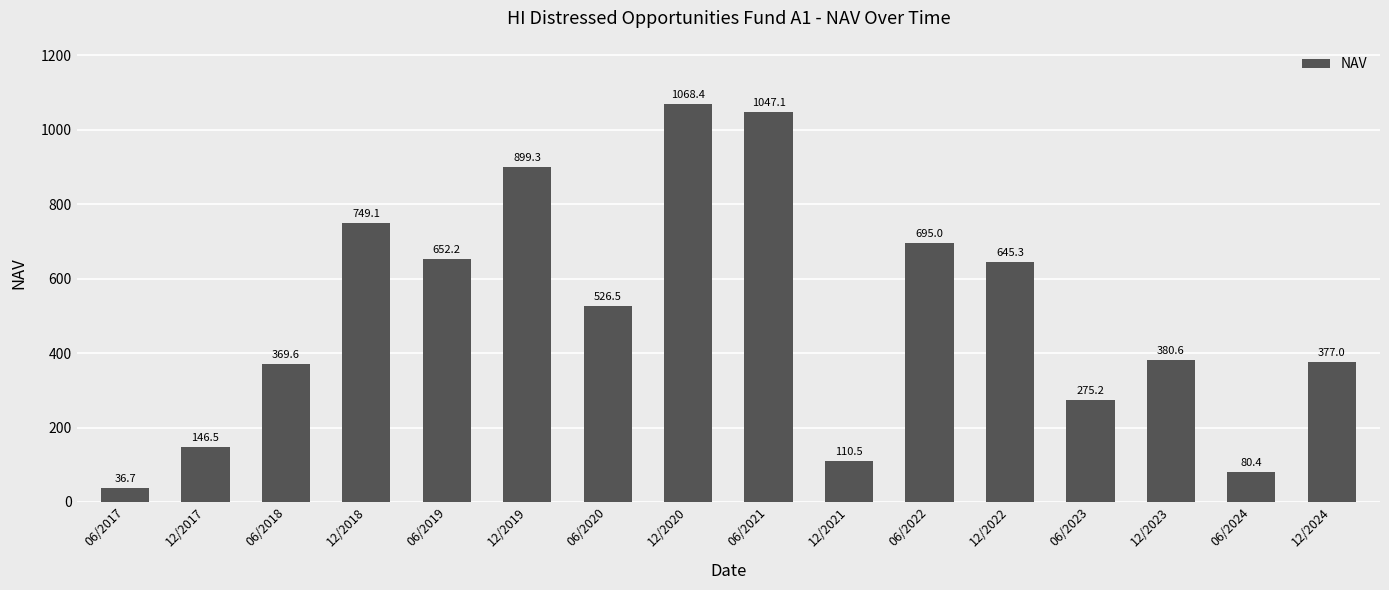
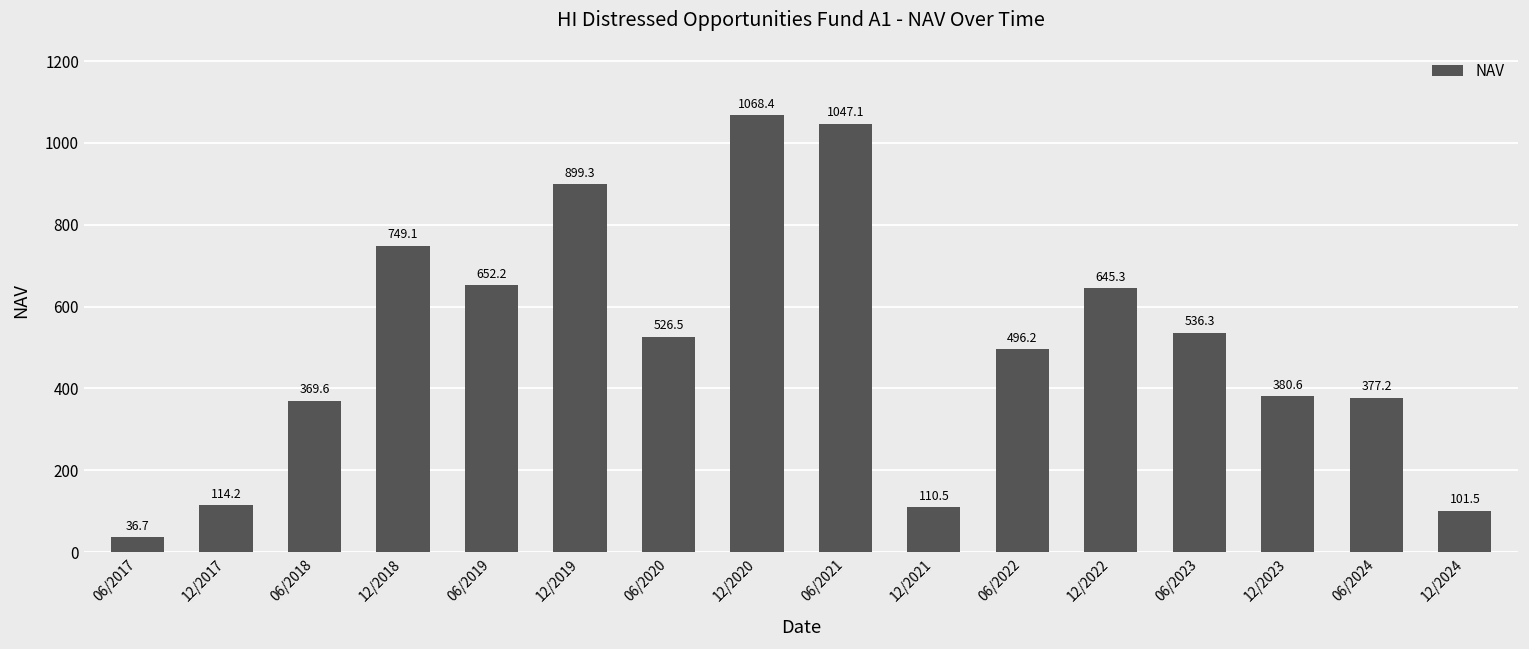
  {
    "06/2017": 36.7,
-   "12/2017": 146.5,
+   "12/2017": 114.2,
    "06/2018": 369.6,
    "12/2018": 749.1,
    "06/2019": 652.2,
    "12/2019": 899.3,
    "06/2020": 526.5,
    "12/2020": 1068.4,
    "06/2021": 1047.1,
    "12/2021": 110.5,
-   "06/2022": 695.0,
+   "06/2022": 496.2,
    "12/2022": 645.3,
-   "06/2023": 275.2,
+   "06/2023": 536.3,
    "12/2023": 380.6,
-   "06/2024": 80.4,
-   "12/2024": 377.0
+   "06/2024": 377.2,
+   "12/2024": 101.5
  }
